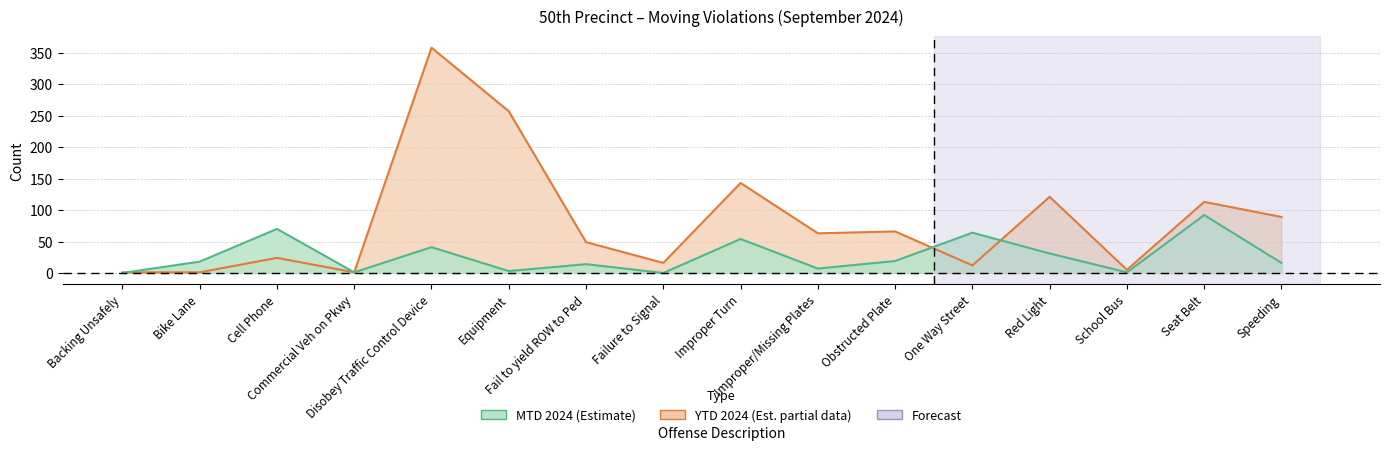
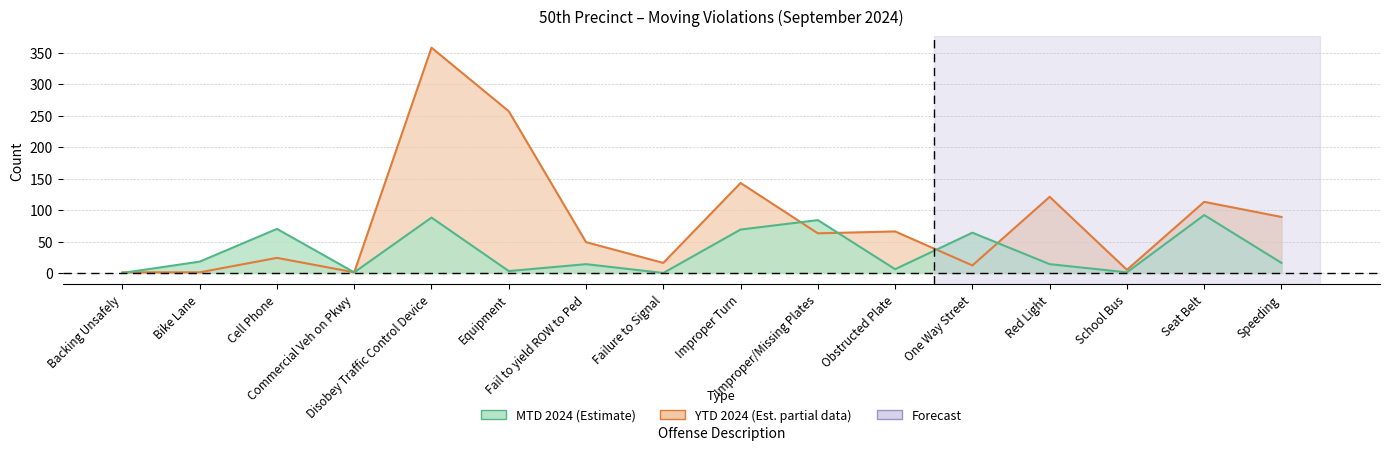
  {
    "MTD 2024 (Estimate)": {
      "Bike Lane": 20,
      "Cell Phone": 70,
-     "Disobey Traffic Control Device": 40,
+     "Disobey Traffic Control Device": 90,
      "Equipment": 0,
      "Fail to yield ROW to Ped": 10,
      "Failure to Signal": 0,
-     "Improper Turn": 50,
-     "Improper/Missing Plates": 10,
-     "Obstructed Plate": 20,
+     "Improper Turn": 70,
+     "Improper/Missing Plates": 80,
+     "Obstructed Plate": 10,
      "One Way Street": 60,
-     "Red Light": 30,
+     "Red Light": 10,
      "Seat Belt": 90,
      "Speeding": 20
    }
  }
